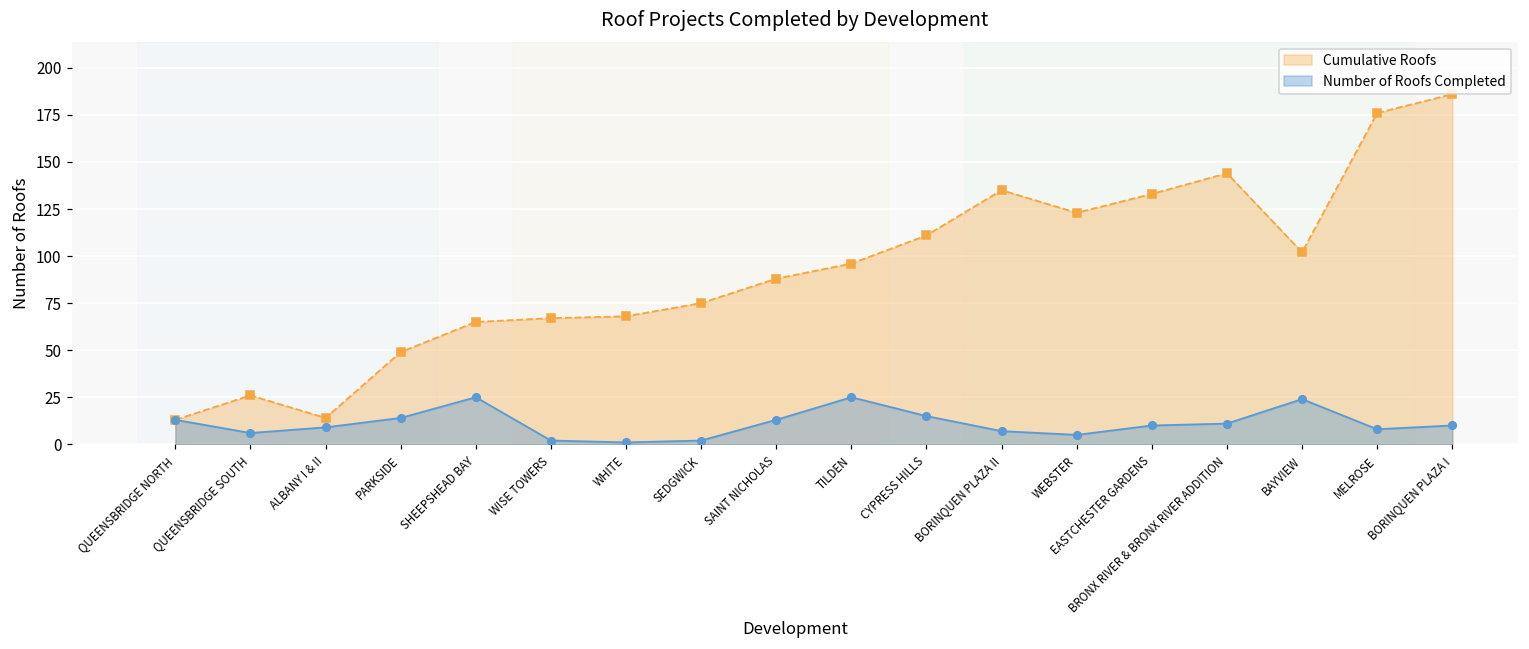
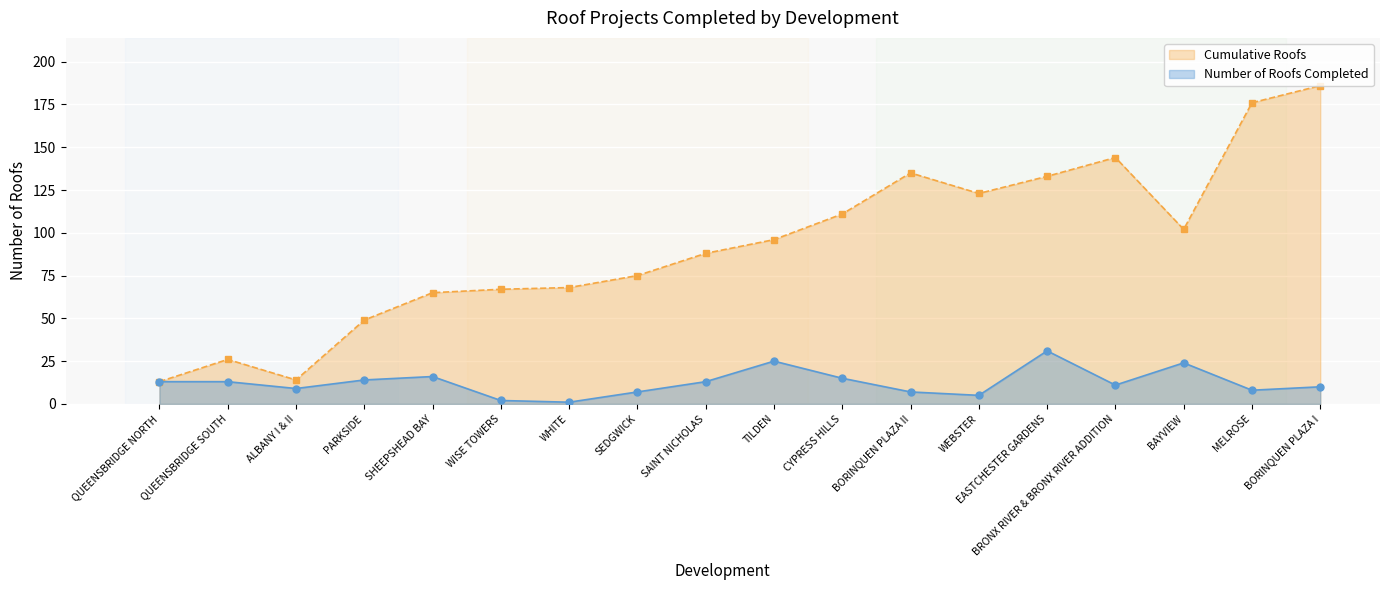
  {
    "Cumulative Roofs": {
      "QUEENSBRIDGE SOUTH": 26,
      "ALBANY I & II": 14,
      "PARKSIDE": 49,
      "SHEEPSHEAD BAY": 65,
      "WISE TOWERS": 67,
      "WHITE": 68,
      "SEDGWICK": 75,
      "SAINT NICHOLAS": 88,
      "TILDEN": 96,
      "CYPRESS HILLS": 111,
      "BORINQUEN PLAZA II": 135,
      "WEBSTER": 123,
      "EASTCHESTER GARDENS": 133,
      "BRONX RIVER & BRONX RIVER ADDITION": 144,
      "BAYVIEW": 102,
      "MELROSE": 176
    },
    "Number of Roofs Completed": {
-     "QUEENSBRIDGE SOUTH": 6,
+     "QUEENSBRIDGE SOUTH": 13,
      "ALBANY I & II": 9,
      "PARKSIDE": 14,
-     "SHEEPSHEAD BAY": 25,
+     "SHEEPSHEAD BAY": 16,
      "WISE TOWERS": 2,
      "WHITE": 1,
-     "SEDGWICK": 2,
+     "SEDGWICK": 7,
      "SAINT NICHOLAS": 13,
      "TILDEN": 25,
      "CYPRESS HILLS": 15,
      "BORINQUEN PLAZA II": 7,
      "WEBSTER": 5,
-     "EASTCHESTER GARDENS": 10,
+     "EASTCHESTER GARDENS": 31,
      "BRONX RIVER & BRONX RIVER ADDITION": 11,
      "BAYVIEW": 24,
      "MELROSE": 8,
      "BORINQUEN PLAZA I": 10
    }
  }
